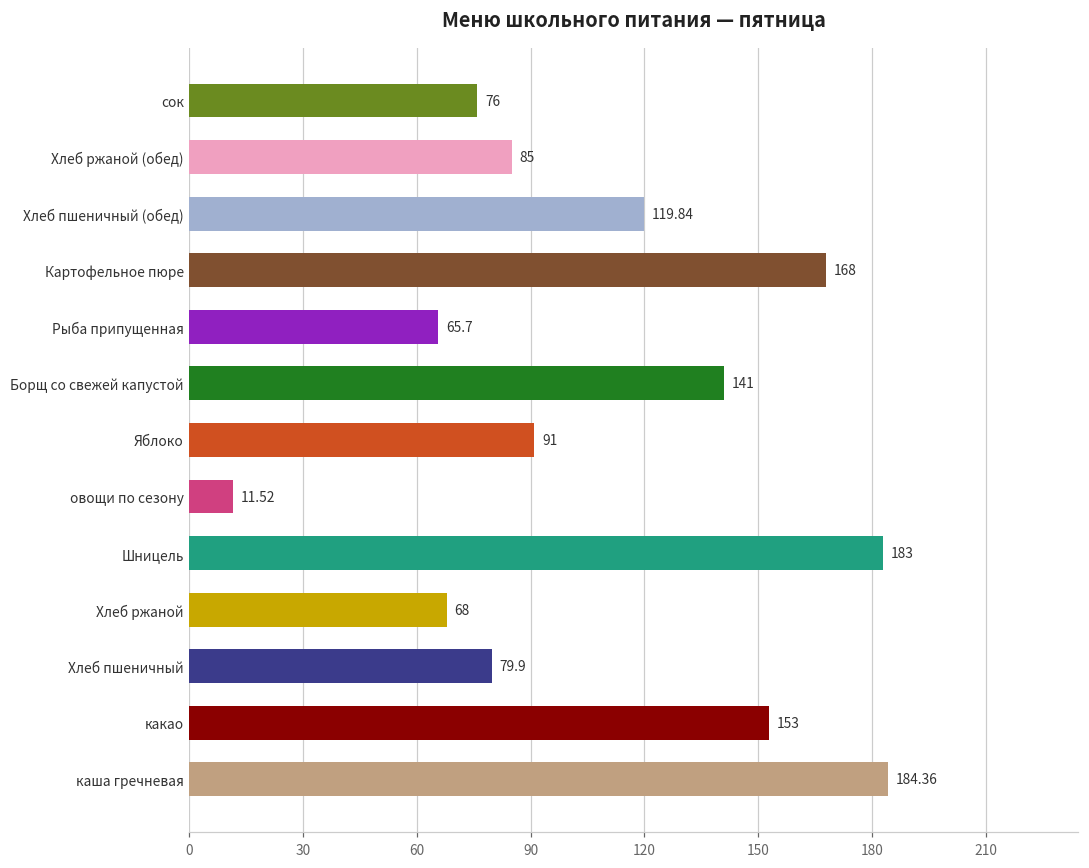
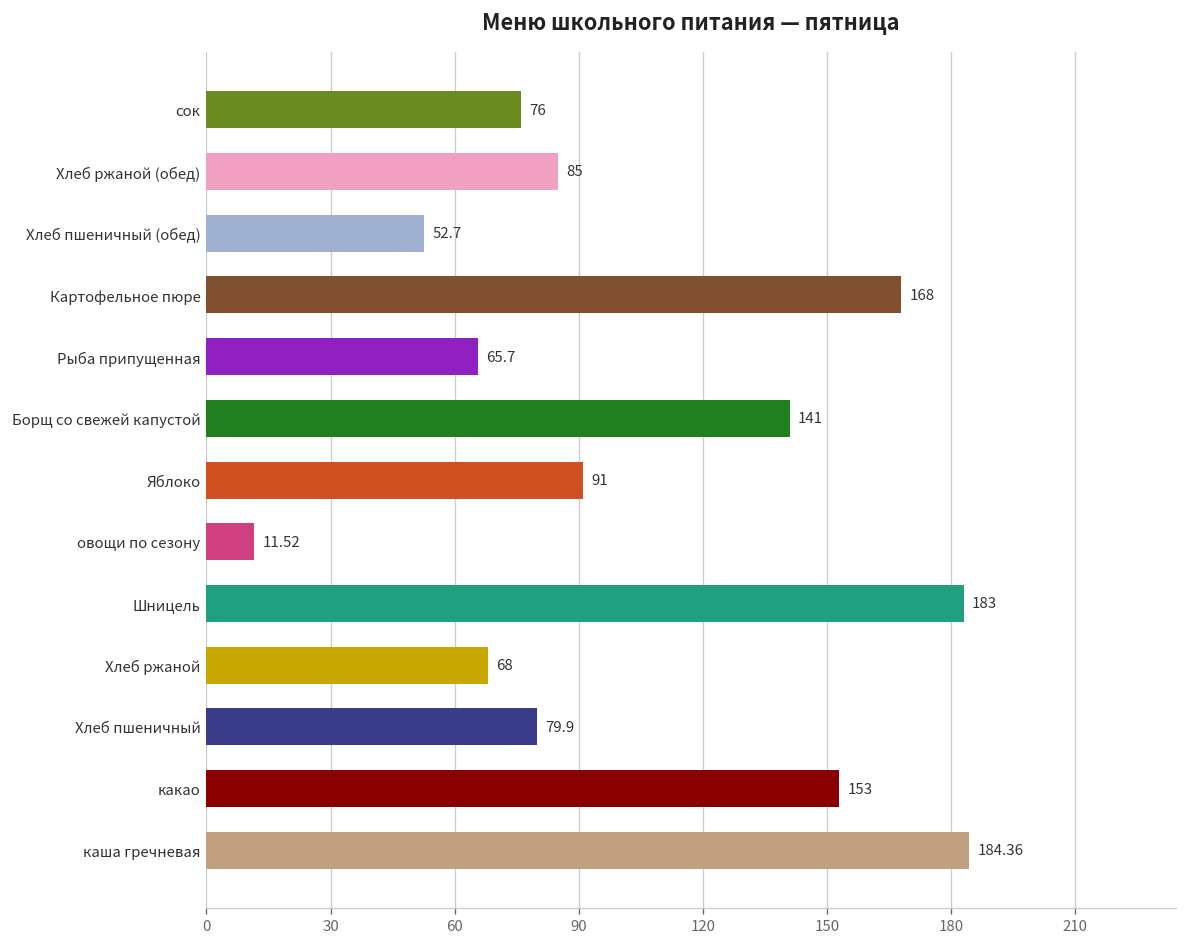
  {
    "сок": 76,
    "Хлеб ржаной (обед)": 85,
-   "Хлеб пшеничный (обед)": 119.84,
+   "Хлеб пшеничный (обед)": 52.7,
    "Картофельное пюре": 168,
    "Рыба припущенная": 65.7,
    "Борщ со свежей капустой": 141,
    "Яблоко": 91,
    "овощи по сезону": 11.52,
    "Шницель": 183,
    "Хлеб ржаной": 68,
    "Хлеб пшеничный": 79.9,
    "какао": 153,
    "каша гречневая": 184.36
  }
